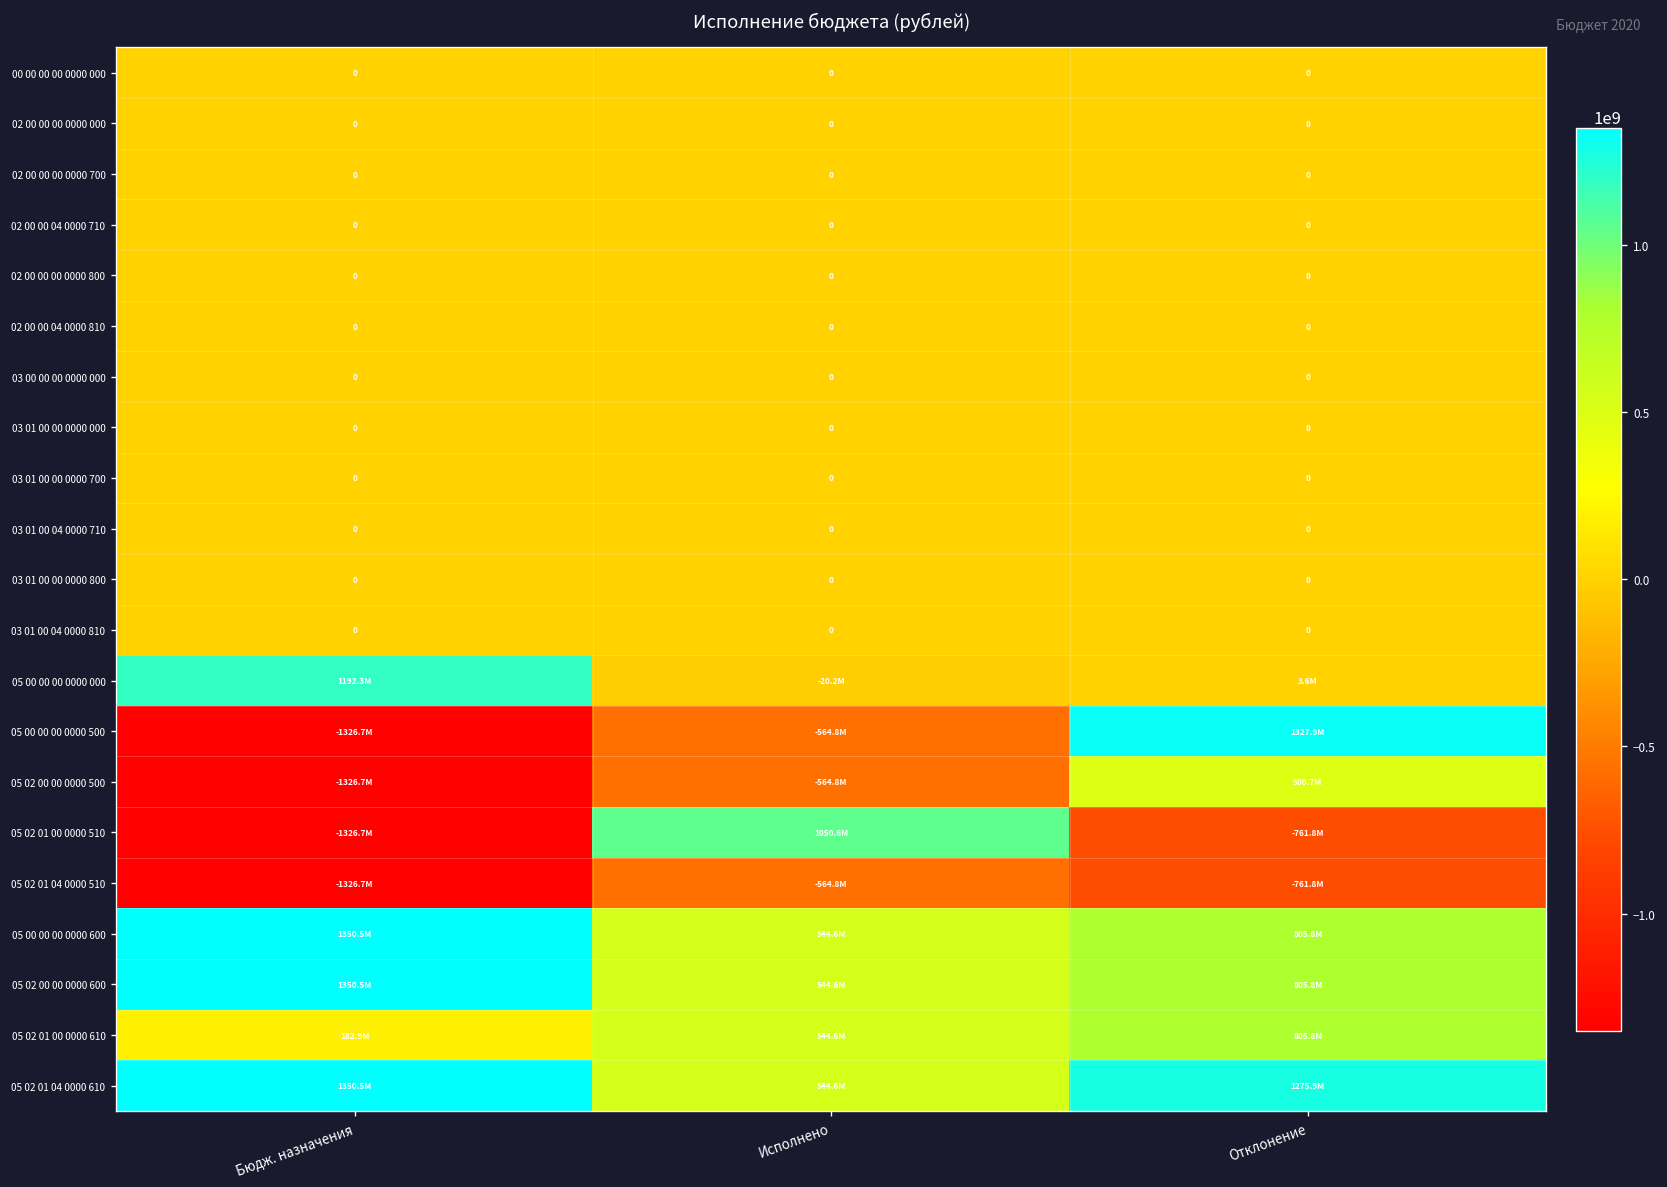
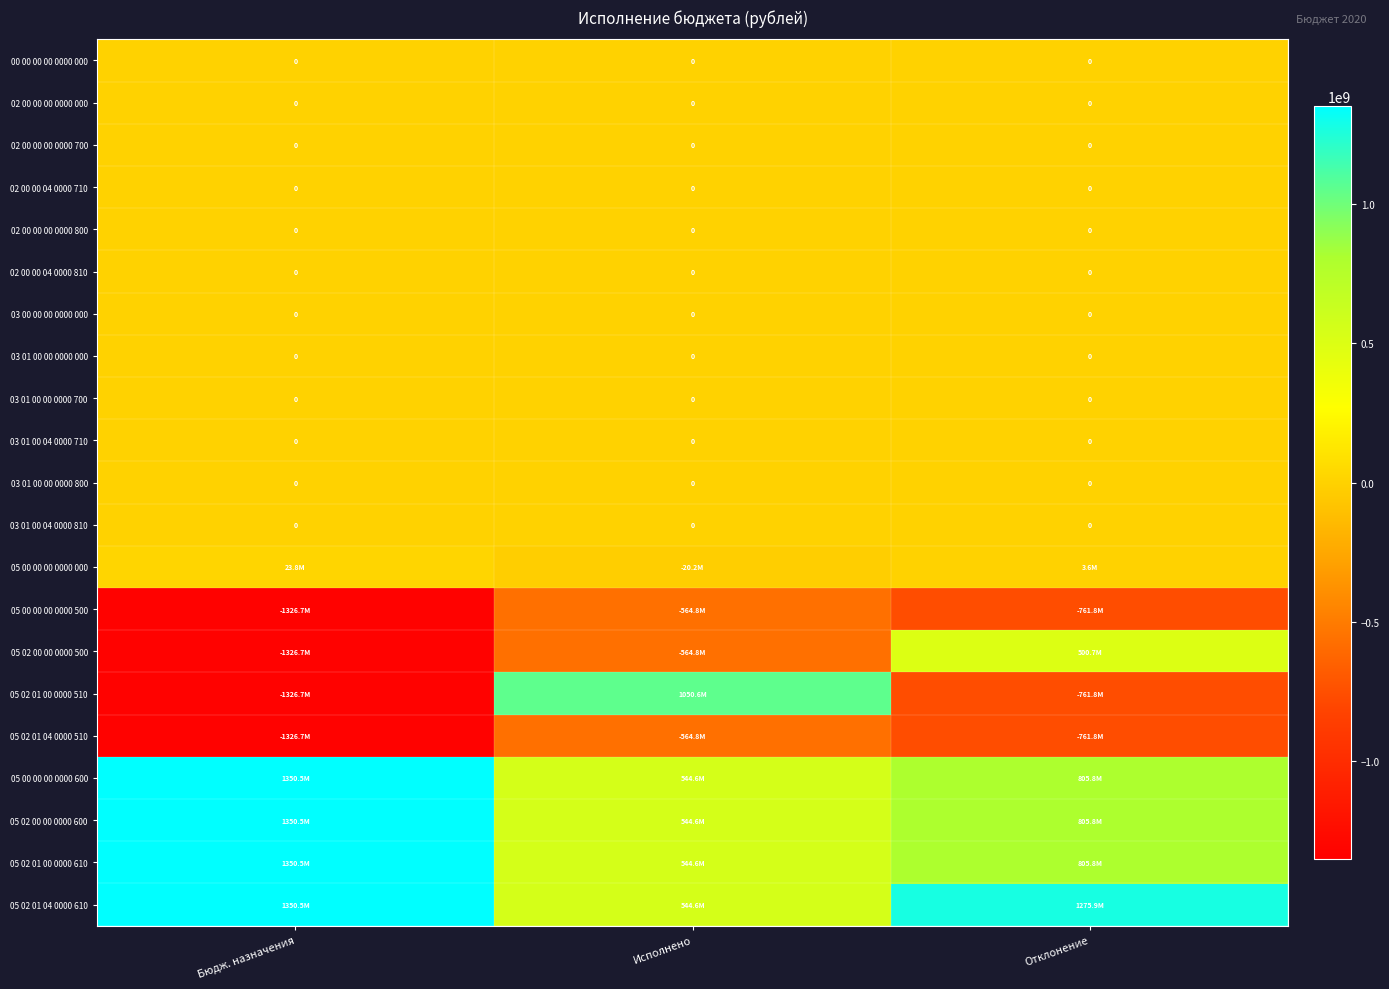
  {
    "00 00 00 00 0000 000": {
      "Бюдж. назначения": "0",
      "Исполнено": "0",
      "Отклонение": "0"
    },
    "02 00 00 00 0000 000": {
      "Бюдж. назначения": "0",
      "Исполнено": "0",
      "Отклонение": "0"
    },
    "02 00 00 00 0000 700": {
      "Бюдж. назначения": "0",
      "Исполнено": "0",
      "Отклонение": "0"
    },
    "02 00 00 04 0000 710": {
      "Бюдж. назначения": "0",
      "Исполнено": "0",
      "Отклонение": "0"
    },
    "02 00 00 00 0000 800": {
      "Бюдж. назначения": "0",
      "Исполнено": "0",
      "Отклонение": "0"
    },
    "02 00 00 04 0000 810": {
      "Бюдж. назначения": "0",
      "Исполнено": "0",
      "Отклонение": "0"
    },
    "03 00 00 00 0000 000": {
      "Бюдж. назначения": "0",
      "Исполнено": "0",
      "Отклонение": "0"
    },
    "03 01 00 00 0000 000": {
      "Бюдж. назначения": "0",
      "Исполнено": "0",
      "Отклонение": "0"
    },
    "03 01 00 00 0000 700": {
      "Бюдж. назначения": "0",
      "Исполнено": "0",
      "Отклонение": "0"
    },
    "03 01 00 04 0000 710": {
      "Бюдж. назначения": "0",
      "Исполнено": "0",
      "Отклонение": "0"
    },
    "03 01 00 00 0000 800": {
      "Бюдж. назначения": "0",
      "Исполнено": "0",
      "Отклонение": "0"
    },
    "03 01 00 04 0000 810": {
      "Бюдж. назначения": "0",
      "Исполнено": "0",
      "Отклонение": "0"
    },
    "05 00 00 00 0000 000": {
-     "Бюдж. назначения": "1192.3M",
+     "Бюдж. назначения": "23.8M",
      "Исполнено": "-20.2M",
      "Отклонение": "3.6M"
    },
    "05 00 00 00 0000 500": {
      "Бюдж. назначения": "-1326.7M",
      "Исполнено": "-564.8M",
-     "Отклонение": "1327.9M"
+     "Отклонение": "-761.8M"
    },
    "05 02 00 00 0000 500": {
      "Бюдж. назначения": "-1326.7M",
      "Исполнено": "-564.8M",
      "Отклонение": "500.7M"
    },
    "05 02 01 00 0000 510": {
      "Бюдж. назначения": "-1326.7M",
      "Исполнено": "1050.6M",
      "Отклонение": "-761.8M"
    },
    "05 02 01 04 0000 510": {
      "Бюдж. назначения": "-1326.7M",
      "Исполнено": "-564.8M",
      "Отклонение": "-761.8M"
    },
    "05 00 00 00 0000 600": {
      "Бюдж. назначения": "1350.5M",
      "Исполнено": "544.6M",
      "Отклонение": "805.8M"
    },
    "05 02 00 00 0000 600": {
      "Бюдж. назначения": "1350.5M",
      "Исполнено": "544.6M",
      "Отклонение": "805.8M"
    },
    "05 02 01 00 0000 610": {
-     "Бюдж. назначения": "182.9M",
+     "Бюдж. назначения": "1350.5M",
      "Исполнено": "544.6M",
      "Отклонение": "805.8M"
    },
    "05 02 01 04 0000 610": {
      "Бюдж. назначения": "1350.5M",
      "Исполнено": "544.6M",
      "Отклонение": "1275.9M"
    }
  }
